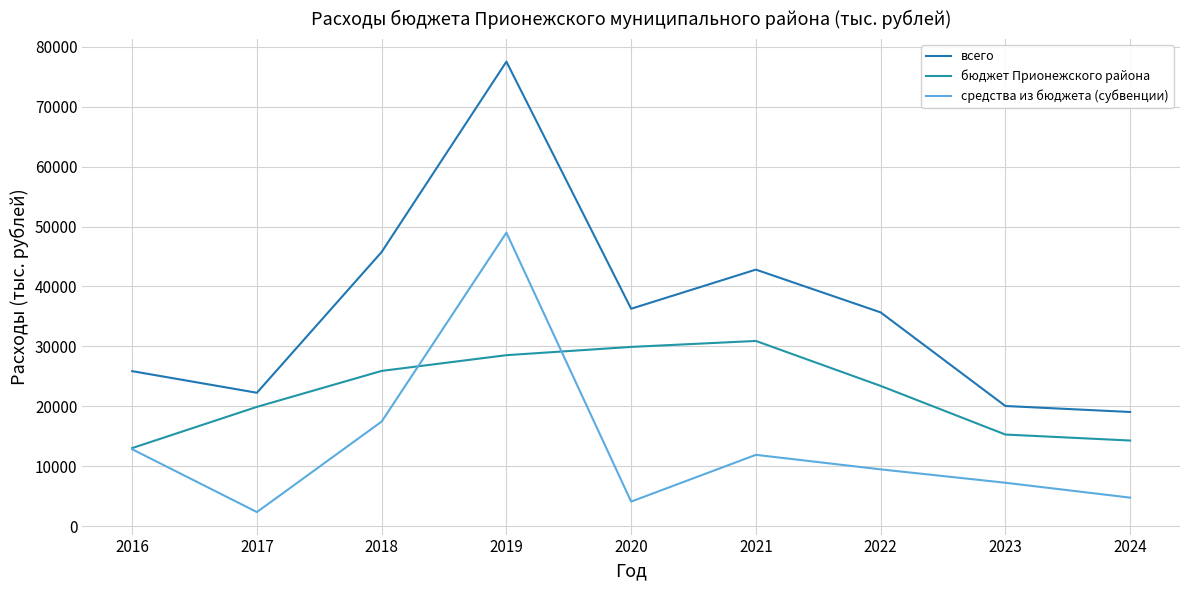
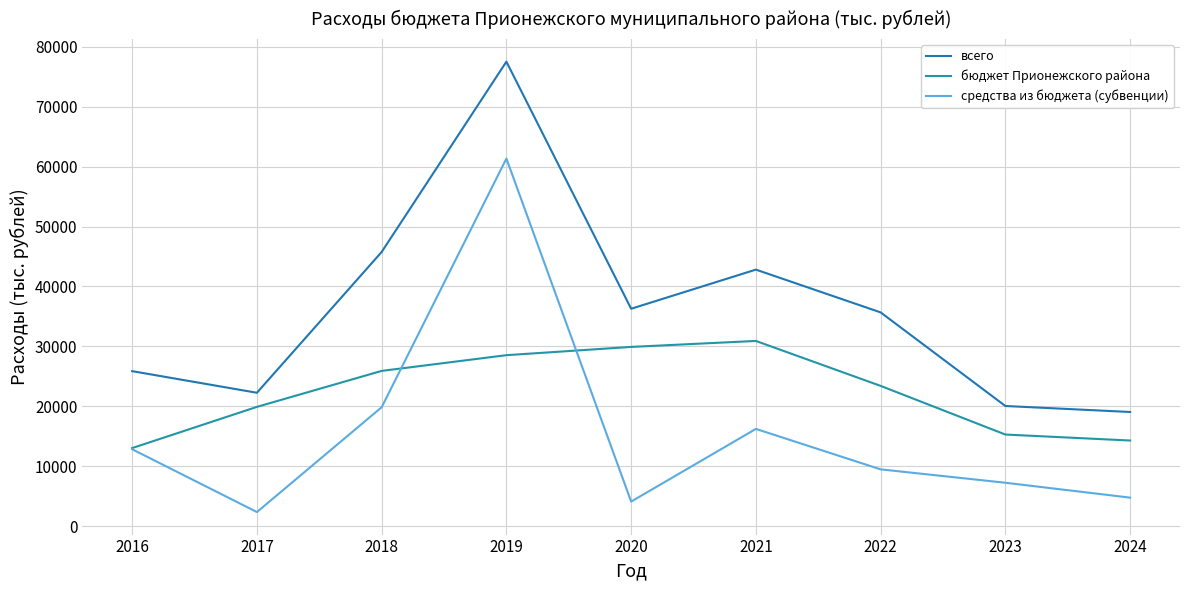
  {
    "средства из бюджета (субвенции)": {
      "2017": 2000,
-     "2018": 17000,
-     "2019": 49000,
+     "2018": 20000,
+     "2019": 61000,
      "2020": 4000,
-     "2021": 12000,
+     "2021": 16000,
      "2022": 9000,
      "2023": 7000,
      "2024": 5000
    }
  }
